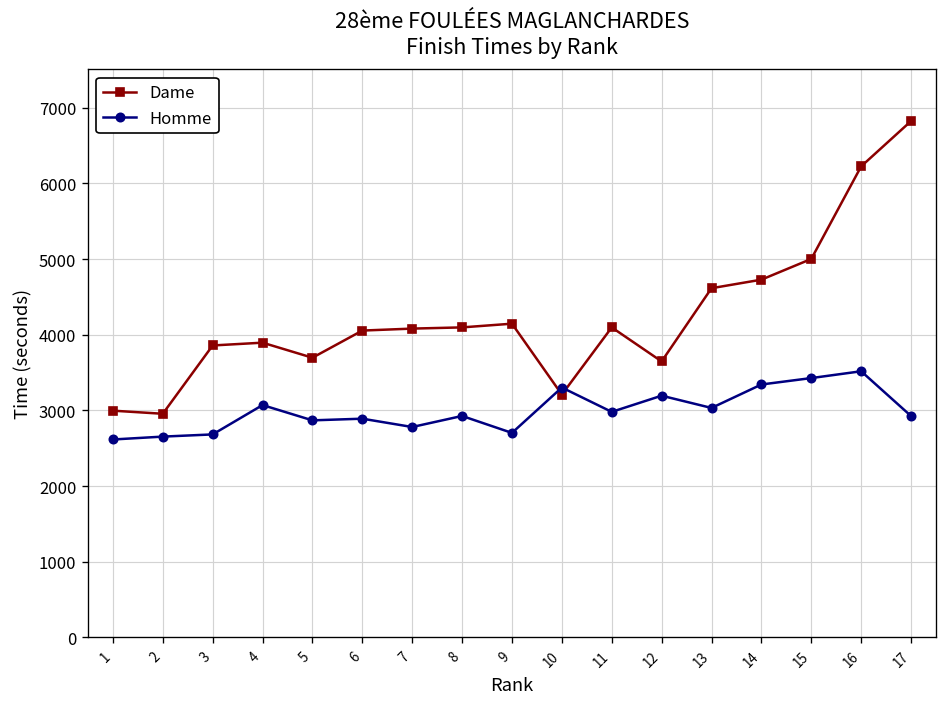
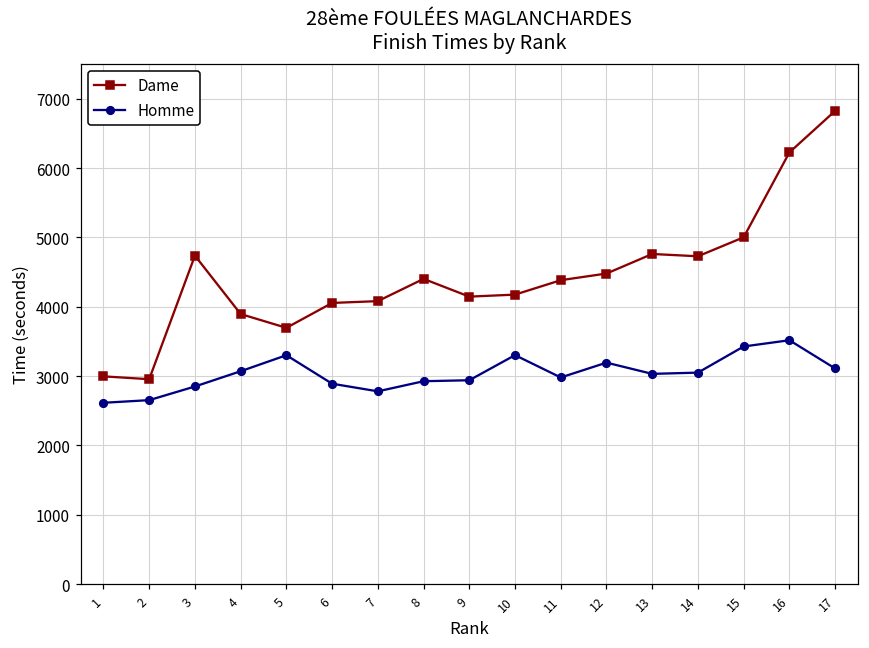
  {
    "Dame": {
      "1": 3000,
      "2": 3000,
-     "3": 3900,
+     "3": 4700,
      "4": 3900,
      "5": 3700,
      "6": 4100,
      "7": 4100,
-     "8": 4100,
+     "8": 4400,
      "9": 4100,
-     "10": 3200,
-     "11": 4100,
-     "12": 3600,
-     "13": 4600,
+     "10": 4200,
+     "11": 4400,
+     "12": 4500,
+     "13": 4800,
      "14": 4700,
      "15": 5000,
      "16": 6200,
      "17": 6800
    },
    "Homme": {
      "1": 2600,
      "2": 2700,
-     "3": 2700,
+     "3": 2900,
      "4": 3100,
-     "5": 2900,
+     "5": 3300,
      "6": 2900,
      "7": 2800,
      "8": 2900,
-     "9": 2700,
+     "9": 2900,
      "10": 3300,
      "11": 3000,
      "12": 3200,
      "13": 3000,
-     "14": 3300,
+     "14": 3100,
      "15": 3400,
      "16": 3500,
-     "17": 2900
+     "17": 3100
    }
  }
